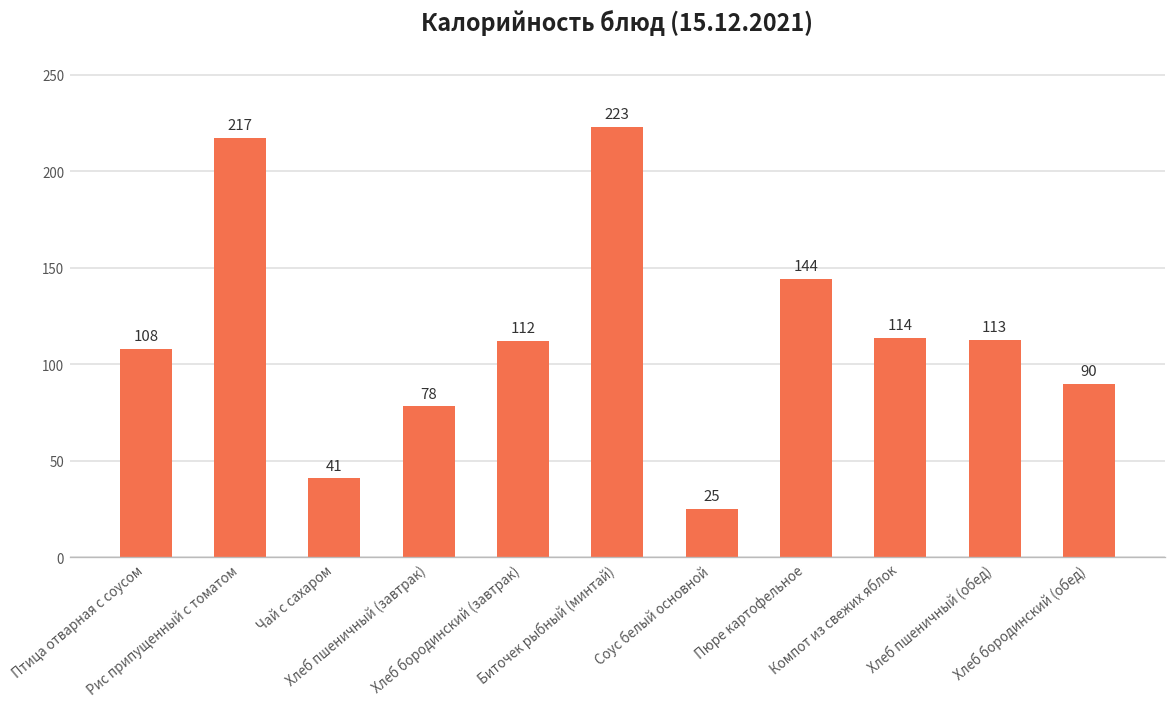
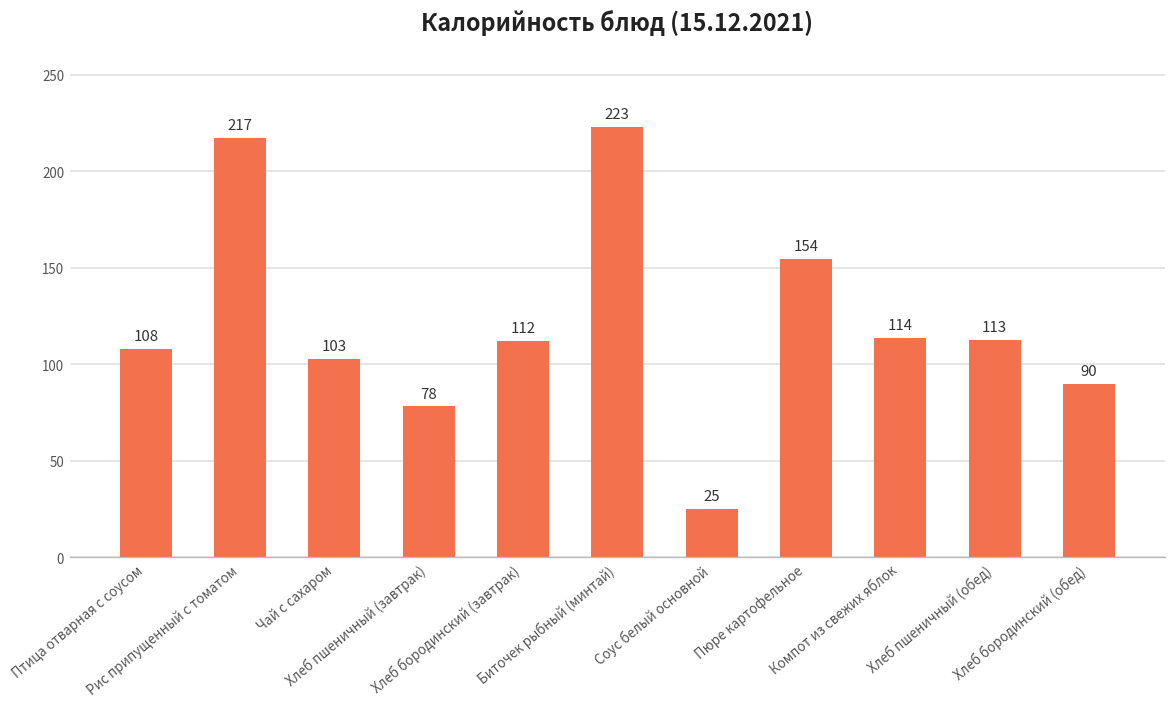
  {
    "Птица отварная с соусом": 108,
    "Рис припущенный с томатом": 217,
-   "Чай с сахаром": 41,
+   "Чай с сахаром": 103,
    "Хлеб пшеничный (завтрак)": 78,
    "Хлеб бородинский (завтрак)": 112,
    "Биточек рыбный (минтай)": 223,
    "Соус белый основной": 25,
-   "Пюре картофельное": 144,
+   "Пюре картофельное": 154,
    "Компот из свежих яблок": 114,
    "Хлеб пшеничный (обед)": 113,
    "Хлеб бородинский (обед)": 90
  }
